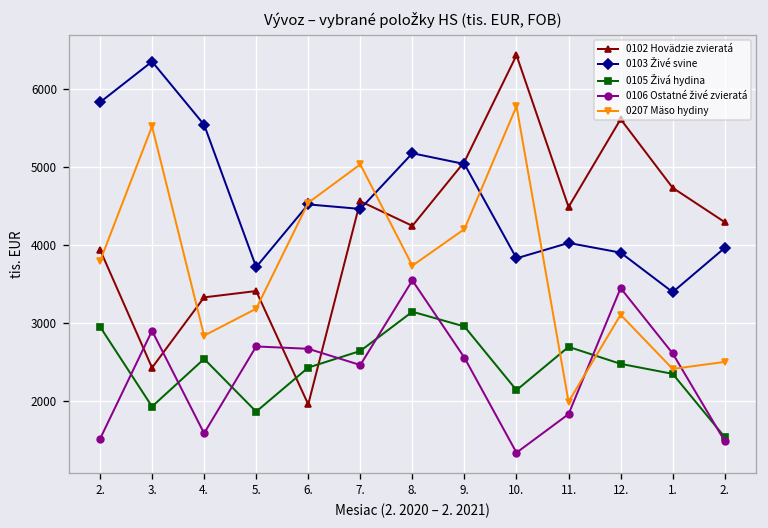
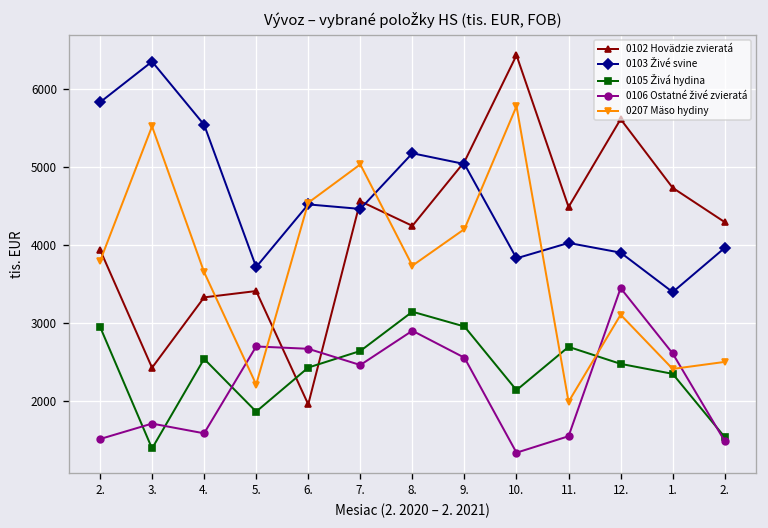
  {
    "0102 Hovädzie zvieratá": {
      "3.": 2400,
      "4.": 3300,
      "5.": 3400,
      "6.": 2000,
      "7.": 4600,
      "8.": 4200,
      "10.": 6400,
      "11.": 4500,
      "1.": 4700
    },
    "0103 Živé svine": {
      "3.": 6400,
      "4.": 5500,
      "5.": 3700,
      "7.": 4500,
      "8.": 5200,
      "10.": 3800,
      "11.": 4000,
      "12.": 3900,
      "1.": 3400
    },
    "0105 Živá hydina": {
-     "3.": 1900,
+     "3.": 1400,
      "4.": 2500,
      "5.": 1900,
      "6.": 2400,
      "7.": 2600,
      "8.": 3100,
      "9.": 3000,
      "10.": 2100,
      "11.": 2700,
      "12.": 2500,
      "1.": 2400
    },
    "0106 Ostatné živé zvieratá": {
-     "3.": 2900,
+     "3.": 1700,
      "4.": 1600,
      "5.": 2700,
      "6.": 2700,
      "7.": 2500,
-     "8.": 3500,
+     "8.": 2900,
      "9.": 2600,
      "10.": 1300,
-     "11.": 1800,
+     "11.": 1600,
      "12.": 3500,
      "1.": 2600
    },
    "0207 Mäso hydiny": {
      "3.": 5500,
-     "4.": 2800,
-     "5.": 3200,
+     "4.": 3700,
+     "5.": 2200,
      "7.": 5000,
      "8.": 3700,
      "9.": 4200,
      "10.": 5800,
      "11.": 2000,
      "12.": 3100,
      "1.": 2400
    }
  }
